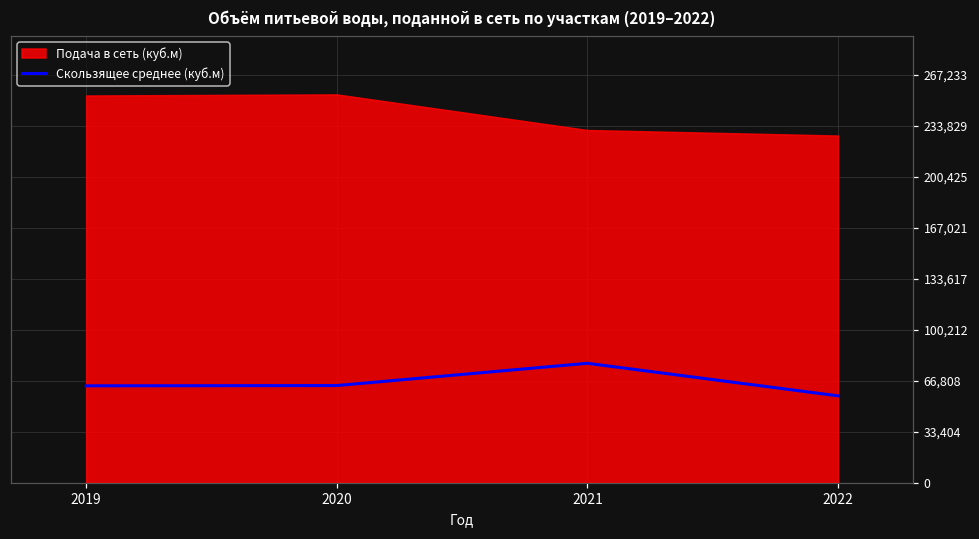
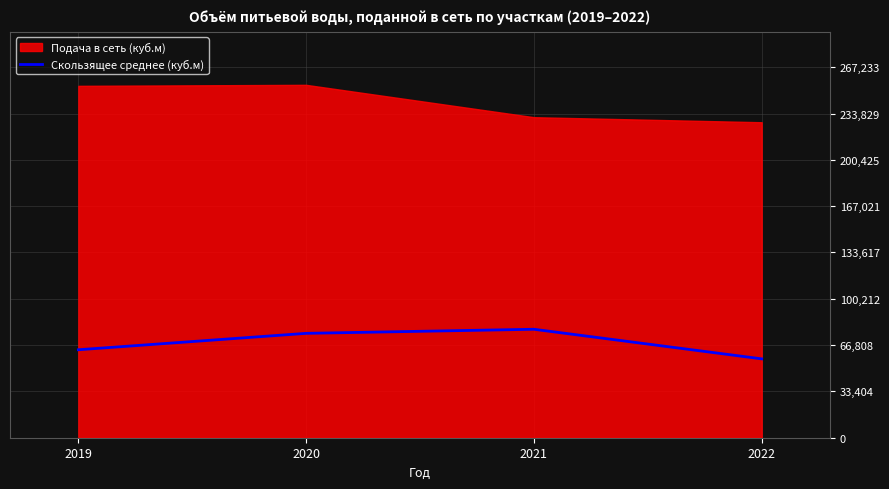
  {
    "Скользящее среднее (куб.м)": {
      "2019": "63,000",
-     "2020": "64,000",
+     "2020": "75,000",
      "2021": "78,000",
      "2022": "57,000"
    },
    "Подача в сеть (куб.м)": {
      "2019": "254,000",
      "2020": "255,000",
      "2021": "231,000",
      "2022": "228,000"
    }
  }
